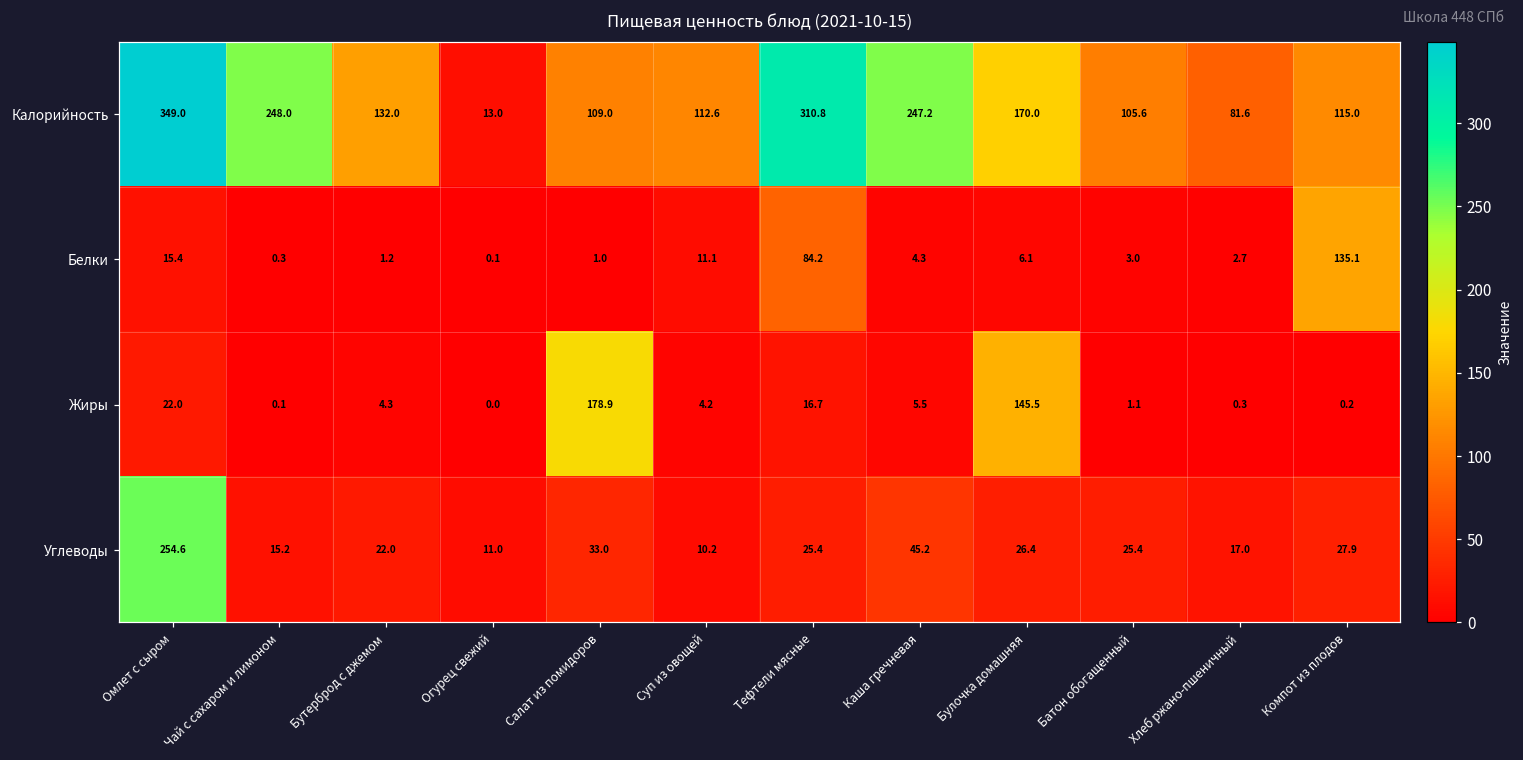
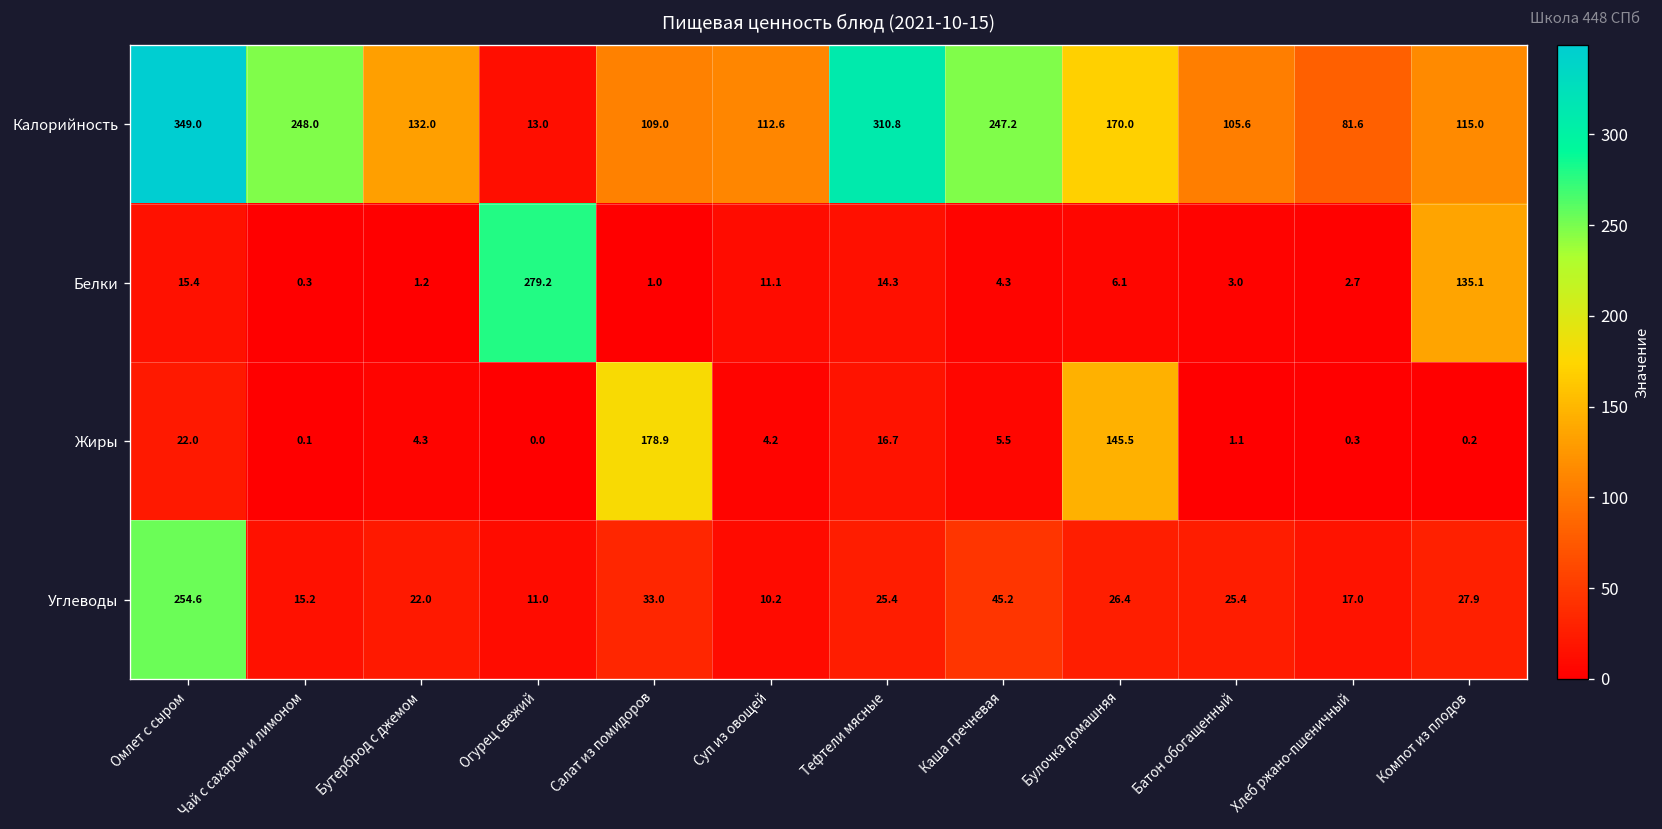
  {
    "Калорийность": {
      "Омлет с сыром": 349.0,
      "Чай с сахаром и лимоном": 248.0,
      "Бутерброд с джемом": 132.0,
      "Огурец свежий": 13.0,
      "Салат из помидоров": 109.0,
      "Суп из овощей": 112.6,
      "Тефтели мясные": 310.8,
      "Каша гречневая": 247.2,
      "Булочка домашняя": 170.0,
      "Батон обогащенный": 105.6,
      "Хлеб ржано-пшеничный": 81.6,
      "Компот из плодов": 115.0
    },
    "Белки": {
      "Омлет с сыром": 15.4,
      "Чай с сахаром и лимоном": 0.3,
      "Бутерброд с джемом": 1.2,
-     "Огурец свежий": 0.1,
+     "Огурец свежий": 279.2,
      "Салат из помидоров": 1.0,
      "Суп из овощей": 11.1,
-     "Тефтели мясные": 84.2,
+     "Тефтели мясные": 14.3,
      "Каша гречневая": 4.3,
      "Булочка домашняя": 6.1,
      "Батон обогащенный": 3.0,
      "Хлеб ржано-пшеничный": 2.7,
      "Компот из плодов": 135.1
    },
    "Жиры": {
      "Омлет с сыром": 22.0,
      "Чай с сахаром и лимоном": 0.1,
      "Бутерброд с джемом": 4.3,
      "Огурец свежий": 0.0,
      "Салат из помидоров": 178.9,
      "Суп из овощей": 4.2,
      "Тефтели мясные": 16.7,
      "Каша гречневая": 5.5,
      "Булочка домашняя": 145.5,
      "Батон обогащенный": 1.1,
      "Хлеб ржано-пшеничный": 0.3,
      "Компот из плодов": 0.2
    },
    "Углеводы": {
      "Омлет с сыром": 254.6,
      "Чай с сахаром и лимоном": 15.2,
      "Бутерброд с джемом": 22.0,
      "Огурец свежий": 11.0,
      "Салат из помидоров": 33.0,
      "Суп из овощей": 10.2,
      "Тефтели мясные": 25.4,
      "Каша гречневая": 45.2,
      "Булочка домашняя": 26.4,
      "Батон обогащенный": 25.4,
      "Хлеб ржано-пшеничный": 17.0,
      "Компот из плодов": 27.9
    }
  }
